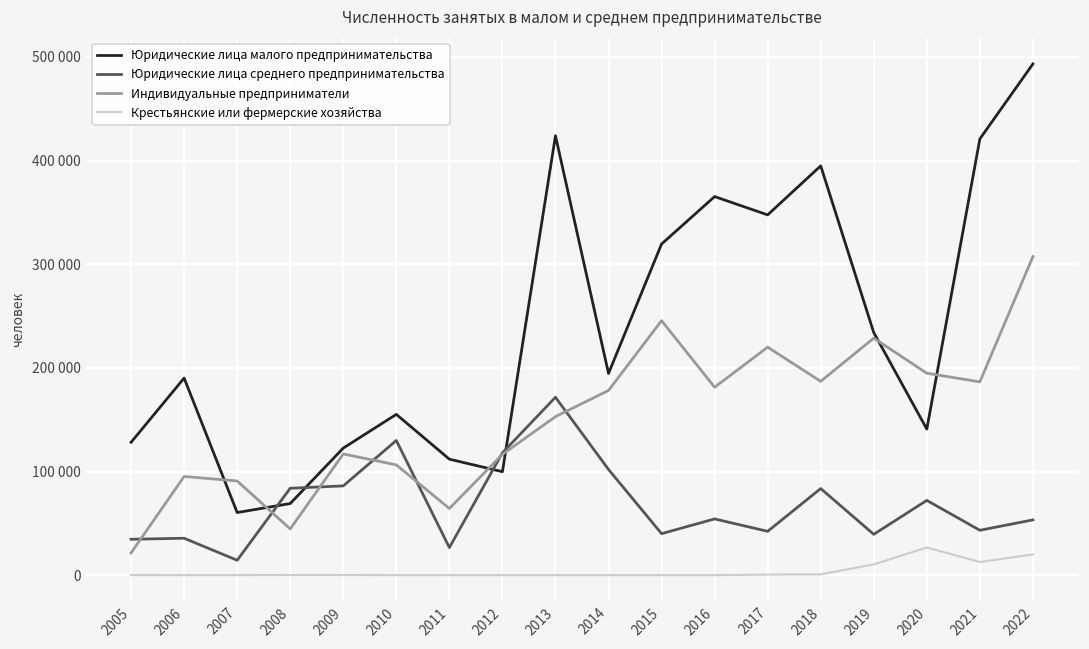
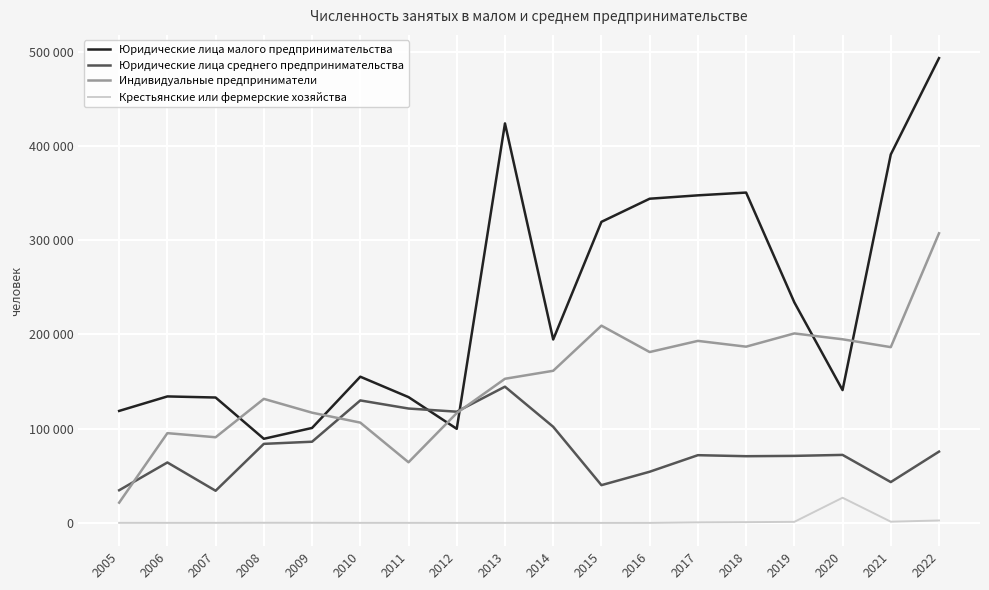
  {
    "Юридические лица малого предпринимательства": {
-     "2005": 130000,
-     "2006": 190000,
-     "2007": 60000,
-     "2008": 70000,
-     "2009": 120000,
+     "2005": 120000,
+     "2006": 130000,
+     "2007": 130000,
+     "2008": 90000,
+     "2009": 100000,
      "2010": 160000,
-     "2011": 110000,
+     "2011": 130000,
      "2012": 100000,
      "2013": 420000,
      "2014": 190000,
      "2015": 320000,
-     "2016": 370000,
+     "2016": 340000,
      "2017": 350000,
-     "2018": 390000,
+     "2018": 350000,
      "2019": 230000,
      "2020": 140000,
-     "2021": 420000,
+     "2021": 390000,
      "2022": 490000
    },
    "Юридические лица среднего предпринимательства": {
      "2005": 30000,
-     "2006": 40000,
-     "2007": 10000,
+     "2006": 60000,
+     "2007": 30000,
      "2008": 80000,
      "2009": 90000,
      "2010": 130000,
-     "2011": 30000,
-     "2013": 170000,
+     "2011": 120000,
+     "2013": 140000,
      "2014": 100000,
      "2015": 40000,
      "2016": 50000,
-     "2017": 40000,
-     "2018": 80000,
-     "2019": 40000,
+     "2017": 70000,
+     "2018": 70000,
+     "2019": 70000,
      "2020": 70000,
      "2021": 40000,
-     "2022": 50000
+     "2022": 80000
    },
    "Индивидуальные предприниматели": {
      "2005": 20000,
      "2006": 100000,
      "2007": 90000,
-     "2008": 40000,
+     "2008": 130000,
      "2009": 120000,
      "2010": 110000,
      "2011": 60000,
      "2013": 150000,
-     "2014": 180000,
-     "2015": 250000,
+     "2014": 160000,
+     "2015": 210000,
      "2016": 180000,
-     "2017": 220000,
+     "2017": 190000,
      "2018": 190000,
-     "2019": 230000,
+     "2019": 200000,
      "2020": 190000,
      "2021": 190000,
      "2022": 310000
    },
    "Крестьянские или фермерские хозяйства": {
      "2005": 0,
      "2006": 0,
      "2007": 0,
      "2008": 0,
      "2009": 0,
      "2010": 0,
      "2011": 0,
      "2012": 0,
      "2013": 0,
      "2014": 0,
      "2015": 0,
      "2016": 0,
      "2017": 0,
      "2018": 0,
-     "2019": 10000,
+     "2019": 0,
      "2020": 30000,
-     "2021": 10000,
-     "2022": 20000
+     "2021": 0,
+     "2022": 0
    }
  }
